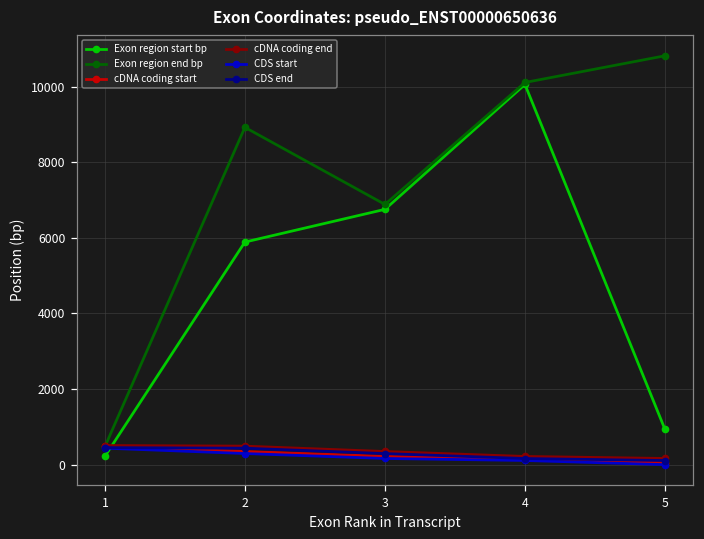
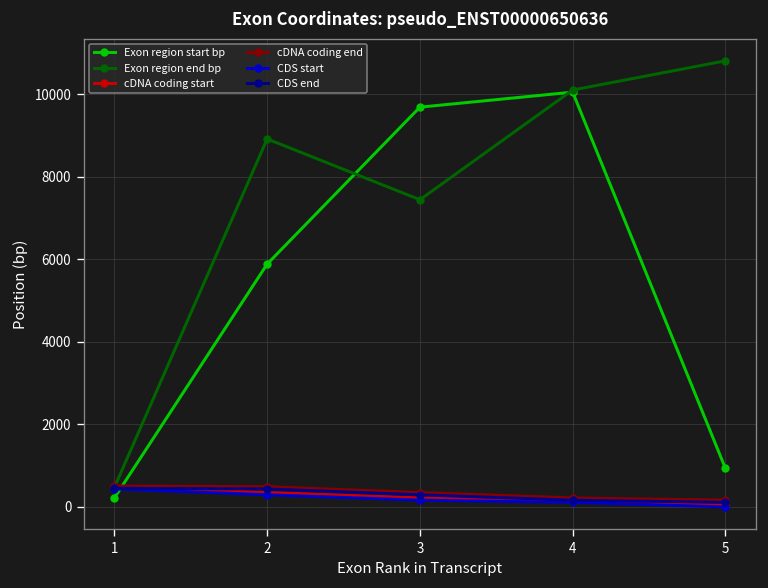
  {
    "Exon region start bp": {
      "1": 200,
      "2": 5900,
-     "3": 6800,
+     "3": 9700,
      "5": 900
    },
    "Exon region end bp": {
      "2": 8900,
-     "3": 6900,
+     "3": 7400,
      "5": 10800
    }
  }
